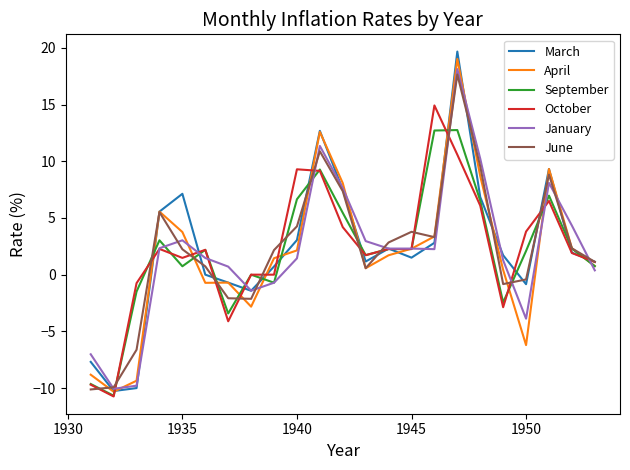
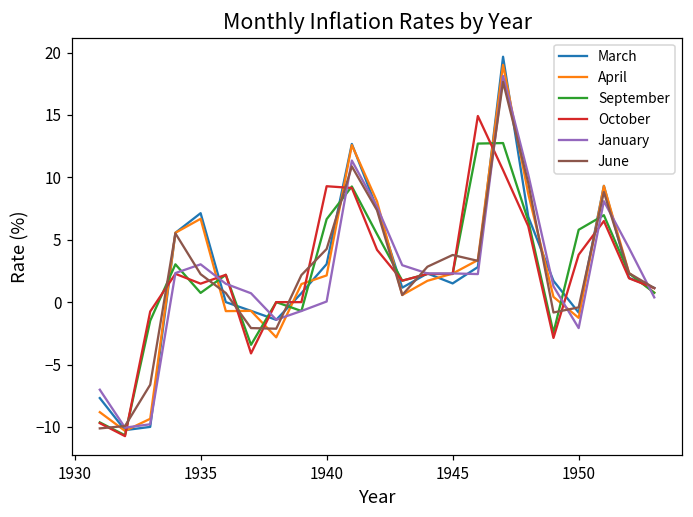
  {
    "March": {
      "1935": 7.1,
      "1940": 3.1,
      "1945": 1.5,
      "1950": -0.8
    },
    "April": {
-     "1935": 3.8,
+     "1935": 6.7,
      "1940": 2.1,
-     "1950": -6.2
+     "1950": -1.3
    },
    "September": {
      "1935": 0.7,
      "1940": 6.7,
-     "1950": 2.1
+     "1950": 5.8
    },
    "October": {
      "1935": 1.5,
      "1940": 9.3,
      "1950": 3.8
    },
    "January": {
      "1935": 3.0,
-     "1940": 1.4,
-     "1950": -3.9
+     "1940": 0.1,
+     "1950": -2.1
    },
    "June": {
      "1935": 2.2,
      "1940": 4.3,
      "1945": 3.8,
      "1950": -0.4
    }
  }
